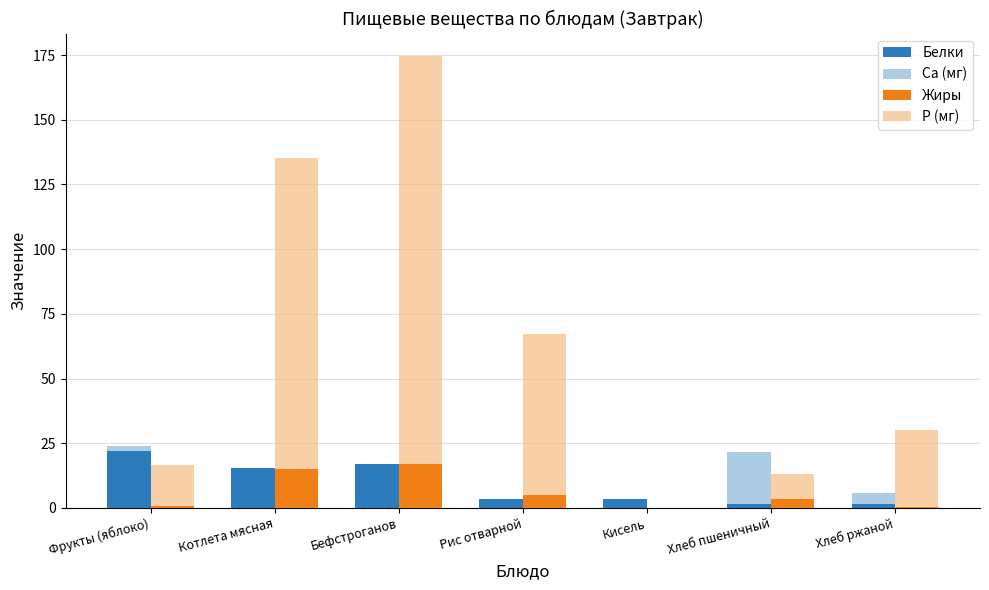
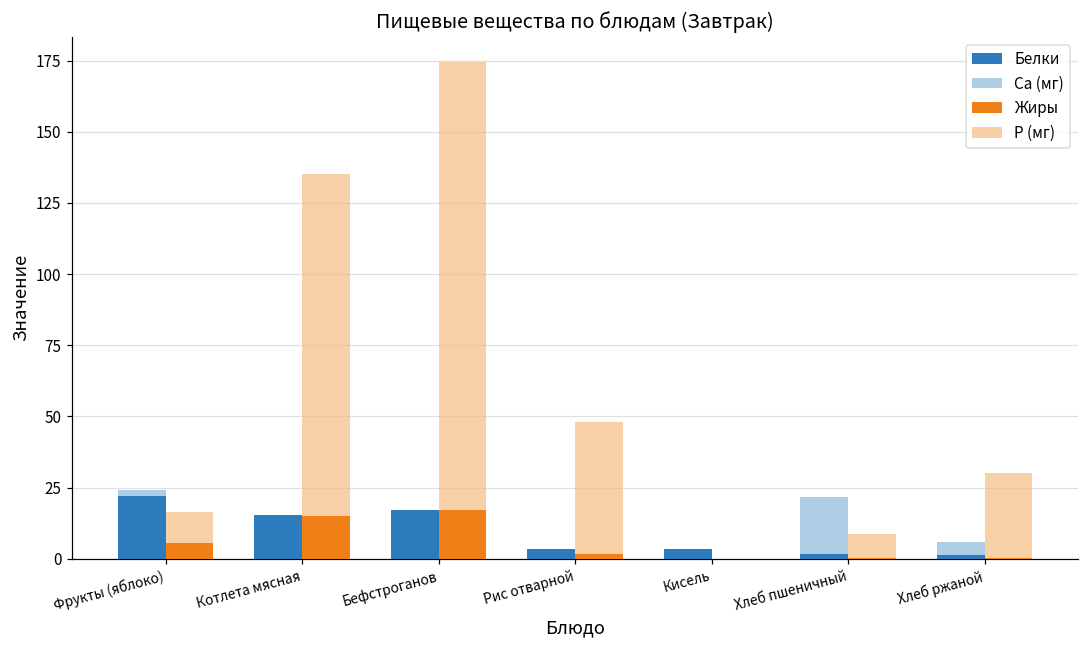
  {
    "Белки": {
      "Котлета мясная": 16,
      "Бефстроганов": 17,
      "Рис отварной": 3,
      "Кисель": 4
    },
    "Ca (мг)": {
      "Фрукты (яблоко)": 24,
      "Хлеб пшеничный": 22,
      "Хлеб ржаной": 6
    },
    "Жиры": {
-     "Фрукты (яблоко)": 1,
-     "Рис отварной": 5,
+     "Фрукты (яблоко)": 6,
+     "Рис отварной": 2,
      "Кисель": 0,
-     "Хлеб пшеничный": 3
+     "Хлеб пшеничный": 0
    },
    "P (мг)": {
      "Фрукты (яблоко)": 17,
      "Котлета мясная": 135,
      "Бефстроганов": 175,
-     "Рис отварной": 67,
+     "Рис отварной": 48,
      "Кисель": 0,
-     "Хлеб пшеничный": 13,
+     "Хлеб пшеничный": 9,
      "Хлеб ржаной": 30
    }
  }
